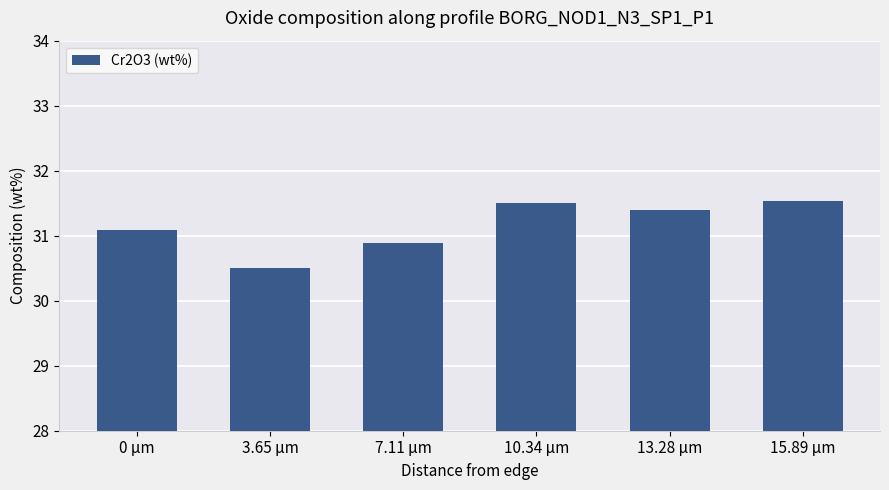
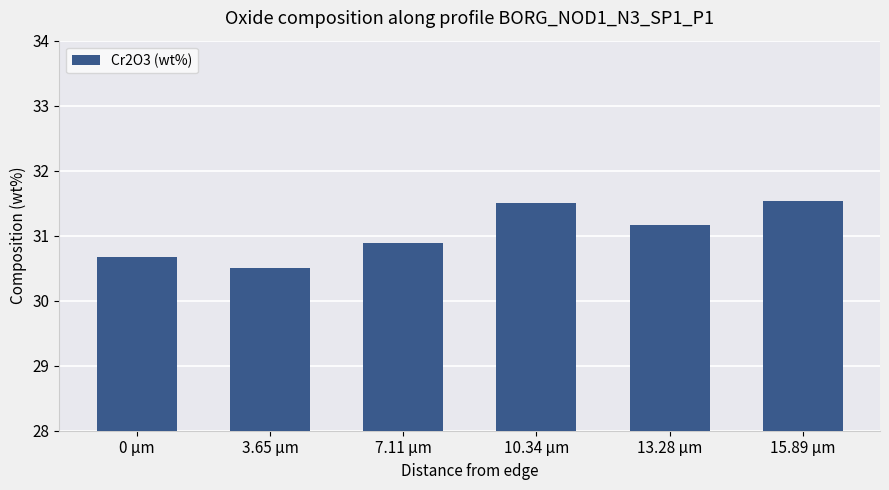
  {
-   "0 µm": 31.1,
+   "0 µm": 30.7,
    "3.65 µm": 30.5,
    "7.11 µm": 30.9,
    "10.34 µm": 31.5,
-   "13.28 µm": 31.4,
+   "13.28 µm": 31.2,
    "15.89 µm": 31.5
  }
